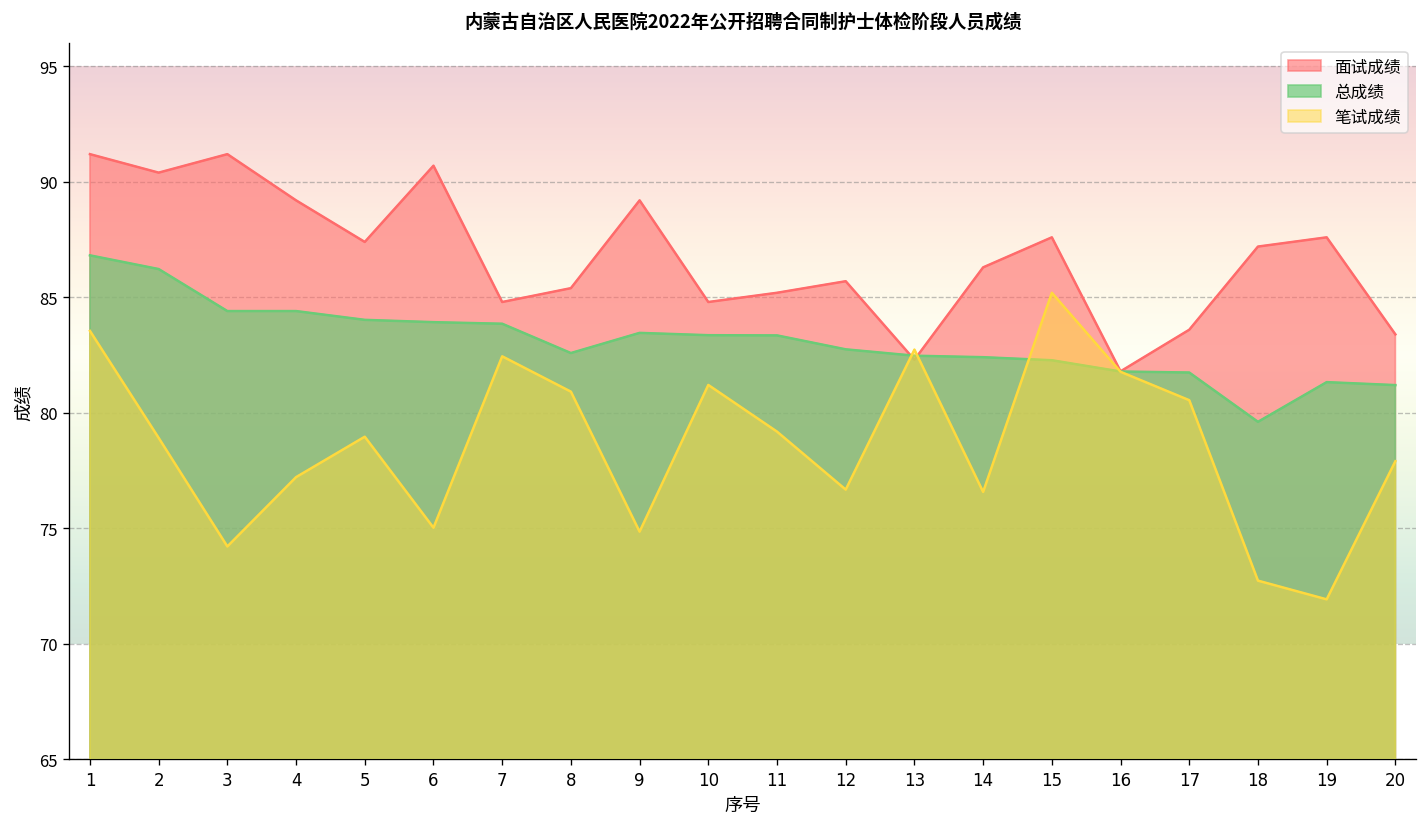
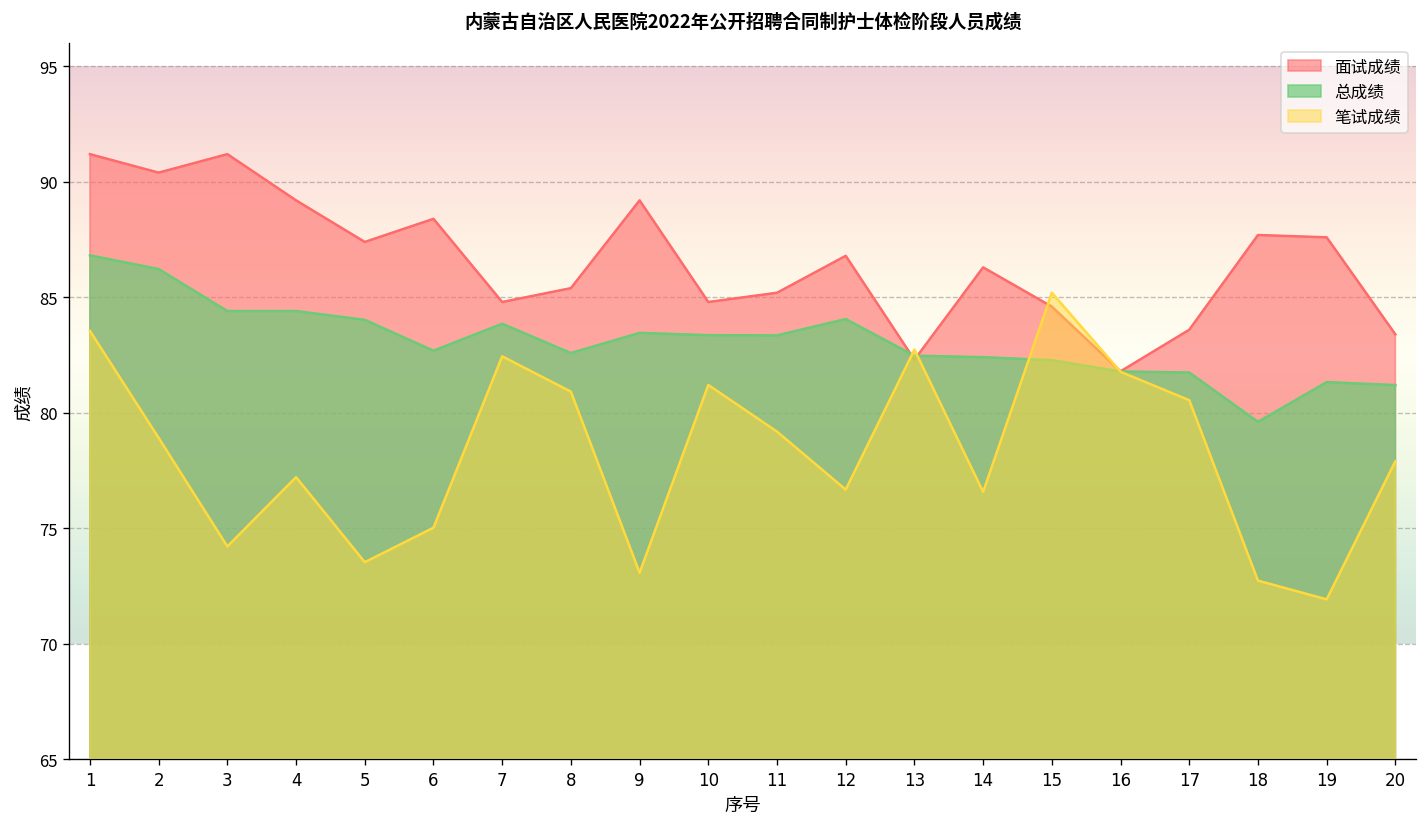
  {
    "面试成绩": {
      "1": 91.2,
      "2": 90.4,
      "3": 91.2,
      "4": 89.2,
      "5": 87.4,
-     "6": 90.7,
+     "6": 88.4,
      "7": 84.8,
      "8": 85.4,
      "9": 89.2,
      "10": 84.8,
      "11": 85.2,
-     "12": 85.7,
+     "12": 86.8,
      "13": 82.3,
      "14": 86.3,
-     "15": 87.6,
+     "15": 84.6,
      "17": 83.6,
-     "18": 87.2,
+     "18": 87.7,
      "19": 87.6,
      "20": 83.4
    },
    "总成绩": {
      "1": 86.8,
      "2": 86.2,
      "3": 84.4,
      "4": 84.4,
      "5": 84.0,
-     "6": 83.9,
+     "6": 82.7,
      "7": 83.9,
      "8": 82.6,
      "9": 83.5,
      "10": 83.4,
      "11": 83.4,
-     "12": 82.8,
+     "12": 84.1,
      "13": 82.5,
      "14": 82.4,
      "15": 82.3,
      "17": 81.7,
      "18": 79.6,
      "19": 81.3,
      "20": 81.2
    },
    "笔试成绩": {
      "1": 83.6,
      "2": 78.9,
      "3": 74.2,
      "4": 77.2,
-     "5": 79.0,
+     "5": 73.5,
      "6": 75.0,
      "7": 82.5,
      "8": 80.9,
-     "9": 74.9,
+     "9": 73.1,
      "10": 81.2,
      "11": 79.2,
      "12": 76.7,
      "13": 82.7,
      "14": 76.6,
      "15": 85.2,
      "17": 80.6,
      "18": 72.7,
      "19": 71.9,
      "20": 77.9
    }
  }
